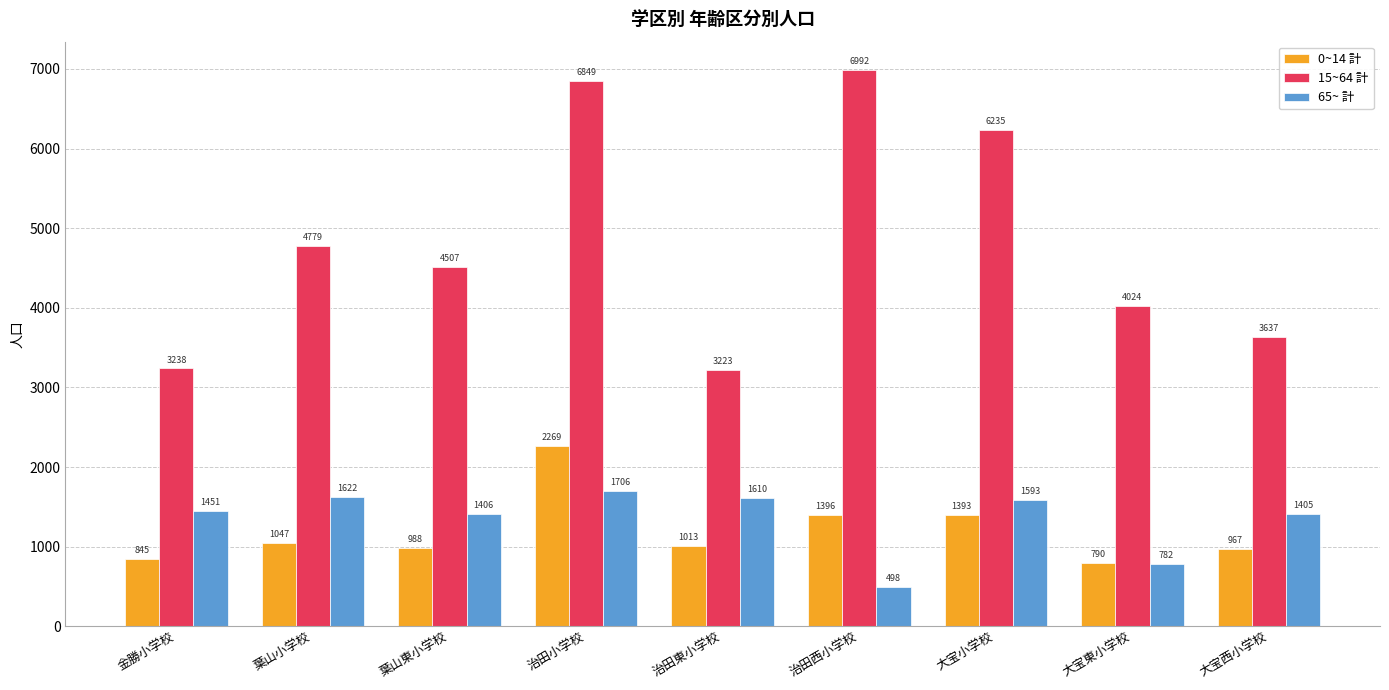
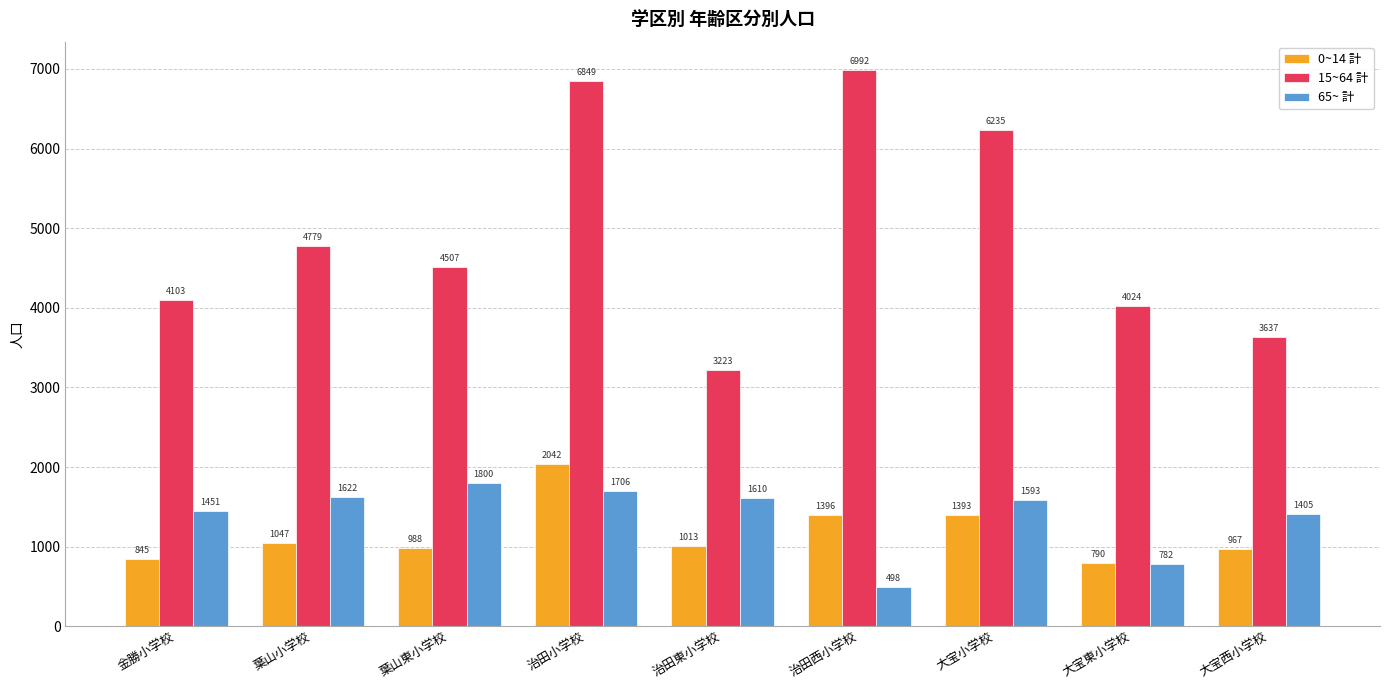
  {
    "0~14 計": {
      "金勝小学校": 845,
      "葉山小学校": 1047,
      "葉山東小学校": 988,
-     "治田小学校": 2269,
+     "治田小学校": 2042,
      "治田東小学校": 1013,
      "治田西小学校": 1396,
      "大宝小学校": 1393,
      "大宝東小学校": 790,
      "大宝西小学校": 967
    },
    "15~64 計": {
-     "金勝小学校": 3238,
+     "金勝小学校": 4103,
      "葉山小学校": 4779,
      "葉山東小学校": 4507,
      "治田小学校": 6849,
      "治田東小学校": 3223,
      "治田西小学校": 6992,
      "大宝小学校": 6235,
      "大宝東小学校": 4024,
      "大宝西小学校": 3637
    },
    "65~ 計": {
      "金勝小学校": 1451,
      "葉山小学校": 1622,
-     "葉山東小学校": 1406,
+     "葉山東小学校": 1800,
      "治田小学校": 1706,
      "治田東小学校": 1610,
      "治田西小学校": 498,
      "大宝小学校": 1593,
      "大宝東小学校": 782,
      "大宝西小学校": 1405
    }
  }
